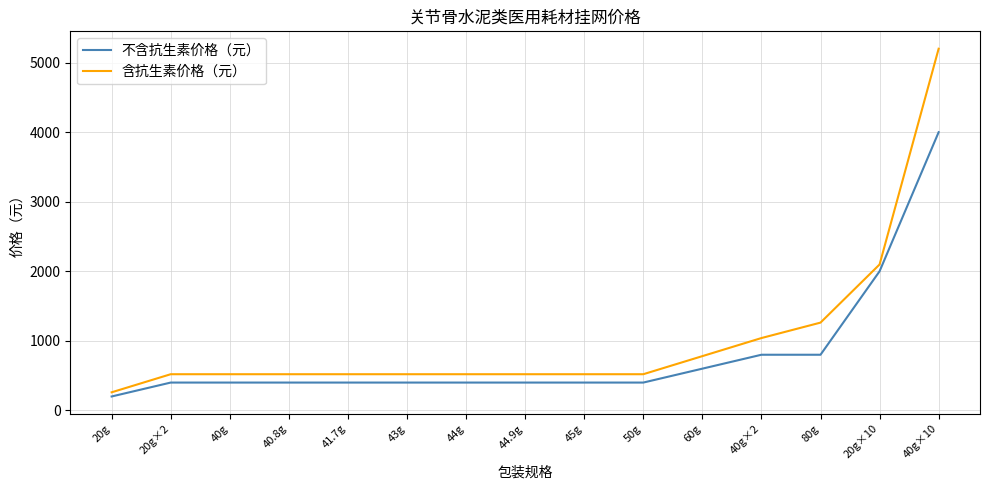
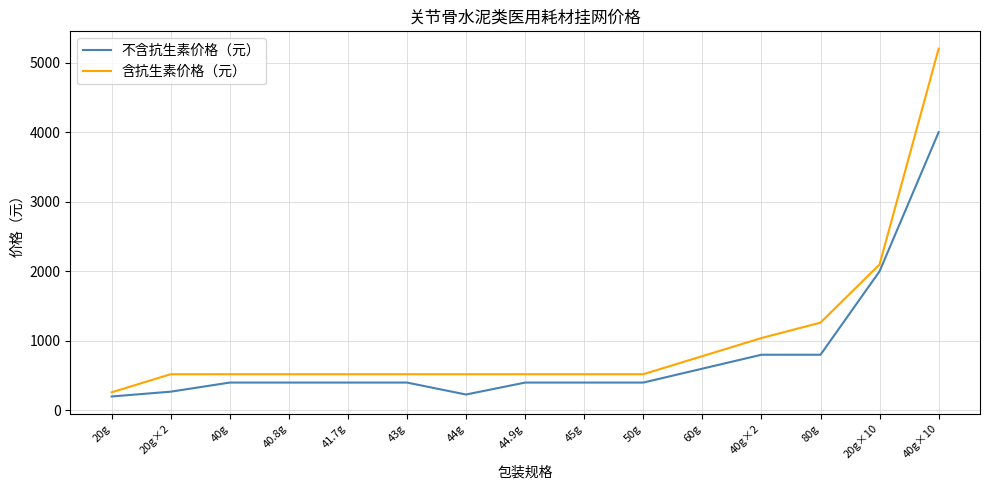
  {
    "不含抗生素价格（元）": {
      "20g": 200,
-     "20g×2": 400,
+     "20g×2": 300,
      "40g": 400,
      "40.8g": 400,
      "41.7g": 400,
      "43g": 400,
-     "44g": 400,
+     "44g": 200,
      "44.9g": 400,
      "45g": 400,
      "50g": 400,
      "60g": 600,
      "40g×2": 800,
      "80g": 800,
      "20g×10": 2000,
      "40g×10": 4000
    },
    "含抗生素价格（元）": {
      "20g": 300,
      "20g×2": 500,
      "40g": 500,
      "40.8g": 500,
      "41.7g": 500,
      "43g": 500,
      "44g": 500,
      "44.9g": 500,
      "45g": 500,
      "50g": 500,
      "60g": 800,
      "40g×2": 1000,
      "80g": 1300,
      "20g×10": 2100,
      "40g×10": 5200
    }
  }
